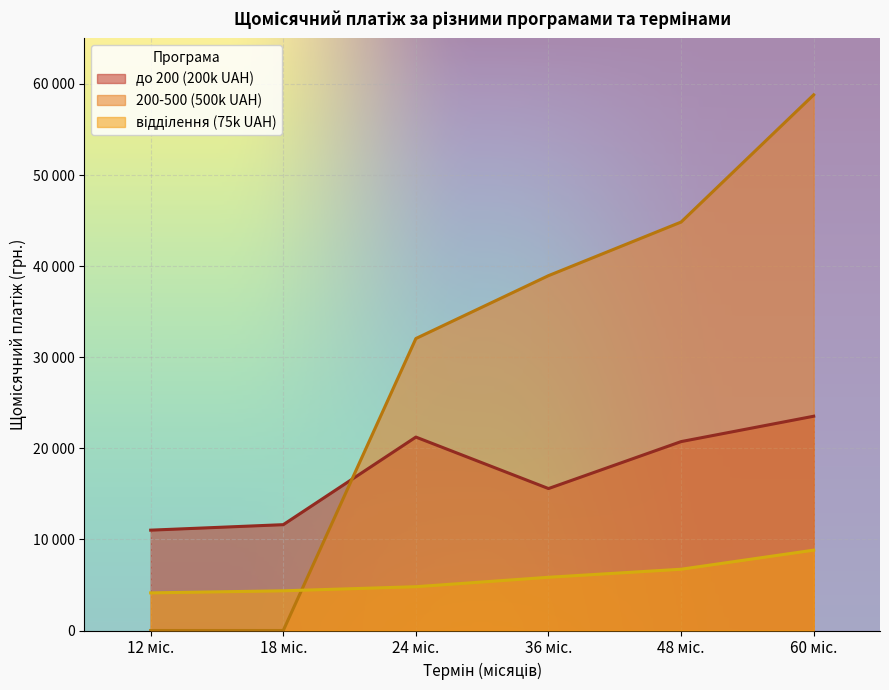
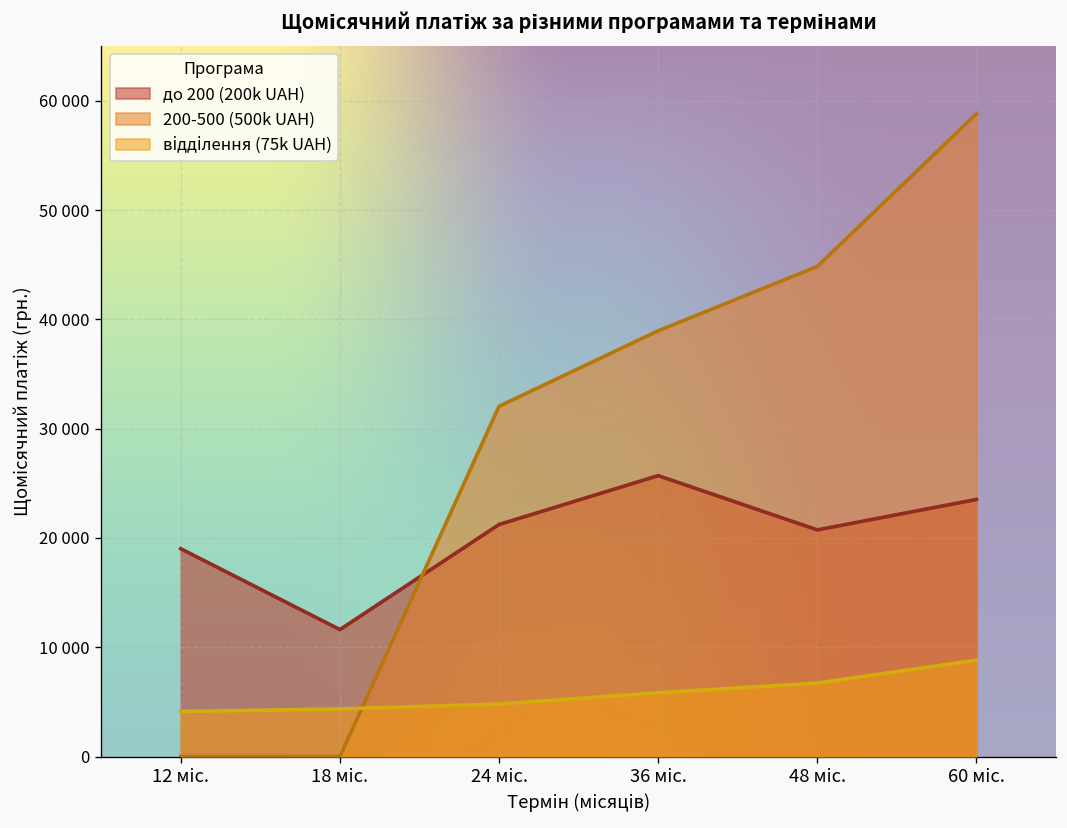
  {
    "до 200 (200k UAH)": {
-     "12 міс.": 11000,
+     "12 міс.": 19000,
      "18 міс.": 12000,
      "24 міс.": 21000,
-     "36 міс.": 16000,
+     "36 міс.": 26000,
      "48 міс.": 21000,
      "60 міс.": 24000
    }
  }
